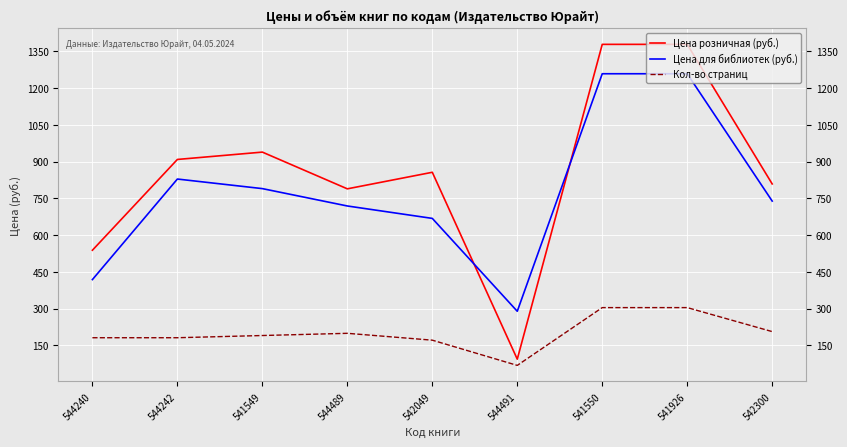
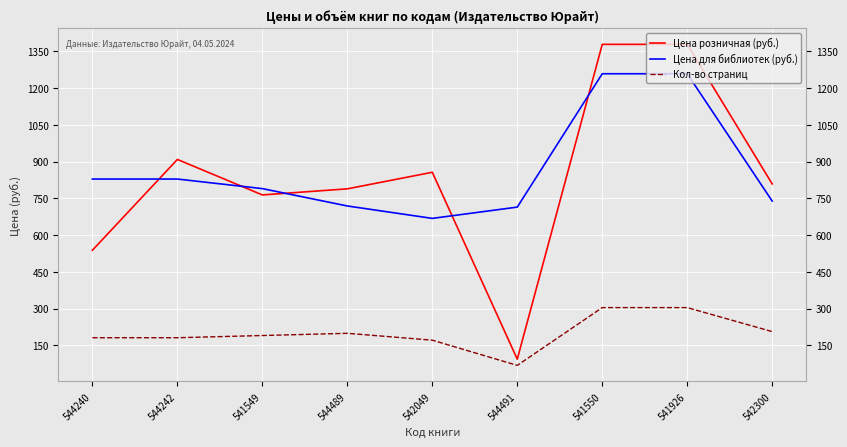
  {
    "Цена розничная (руб.)": {
      "544240": 540,
      "544242": 910,
-     "541549": 940,
+     "541549": 760,
      "544489": 790,
      "542049": 860,
      "544491": 90,
      "541550": 1380,
      "542300": 810
    },
    "Цена для библиотек (руб.)": {
-     "544240": 420,
+     "544240": 830,
      "544242": 830,
      "541549": 790,
      "544489": 720,
      "542049": 670,
-     "544491": 290,
+     "544491": 710,
      "541550": 1260,
      "542300": 740
    },
    "Кол-во страниц": {
      "544240": 180,
      "544242": 180,
      "541549": 190,
      "544489": 200,
      "542049": 170,
      "544491": 70,
      "541550": 300,
      "541926": 300,
      "542300": 210
    }
  }
